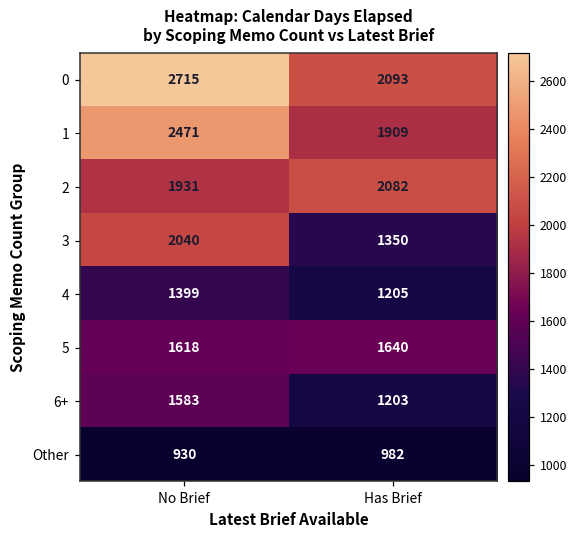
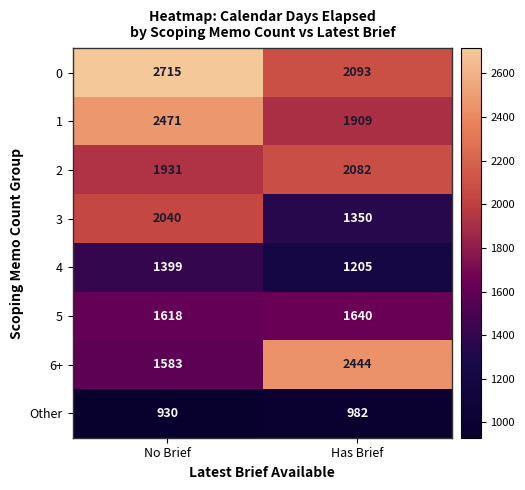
  {
    "0": {
      "No Brief": 2715,
      "Has Brief": 2093
    },
    "1": {
      "No Brief": 2471,
      "Has Brief": 1909
    },
    "2": {
      "No Brief": 1931,
      "Has Brief": 2082
    },
    "3": {
      "No Brief": 2040,
      "Has Brief": 1350
    },
    "4": {
      "No Brief": 1399,
      "Has Brief": 1205
    },
    "5": {
      "No Brief": 1618,
      "Has Brief": 1640
    },
    "6+": {
      "No Brief": 1583,
-     "Has Brief": 1203
+     "Has Brief": 2444
    },
    "Other": {
      "No Brief": 930,
      "Has Brief": 982
    }
  }
